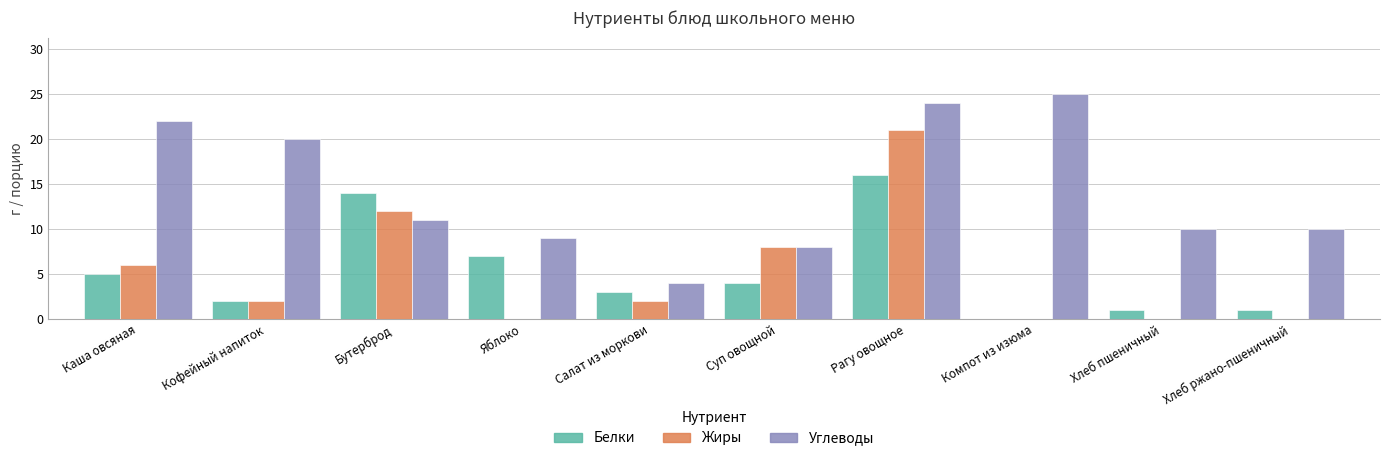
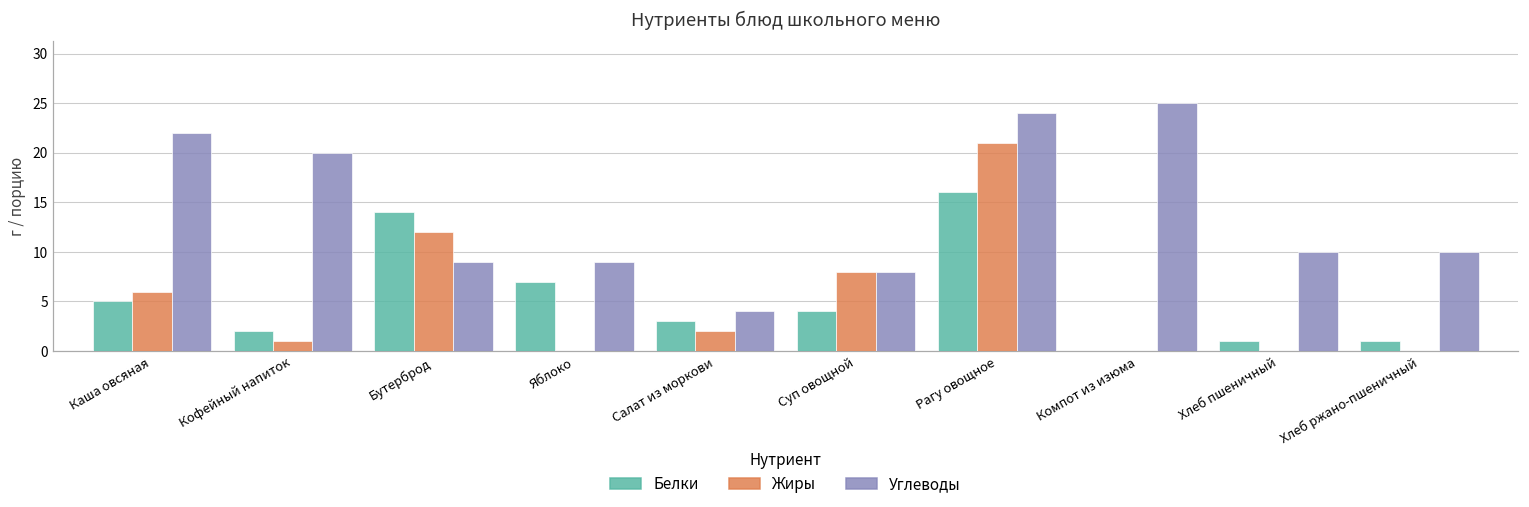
  {
    "Белки": {
      "Каша овсяная": 5,
      "Кофейный напиток": 2,
      "Бутерброд": 14,
      "Яблоко": 7,
      "Салат из моркови": 3,
      "Суп овощной": 4,
      "Рагу овощное": 16,
      "Компот из изюма": 0,
      "Хлеб пшеничный": 1,
      "Хлеб ржано-пшеничный": 1
    },
    "Жиры": {
      "Каша овсяная": 6,
-     "Кофейный напиток": 2,
+     "Кофейный напиток": 1,
      "Бутерброд": 12,
      "Яблоко": 0,
      "Салат из моркови": 2,
      "Суп овощной": 8,
      "Рагу овощное": 21,
      "Компот из изюма": 0,
      "Хлеб пшеничный": 0,
      "Хлеб ржано-пшеничный": 0
    },
    "Углеводы": {
      "Каша овсяная": 22,
      "Кофейный напиток": 20,
-     "Бутерброд": 11,
+     "Бутерброд": 9,
      "Яблоко": 9,
      "Салат из моркови": 4,
      "Суп овощной": 8,
      "Рагу овощное": 24,
      "Компот из изюма": 25,
      "Хлеб пшеничный": 10,
      "Хлеб ржано-пшеничный": 10
    }
  }
